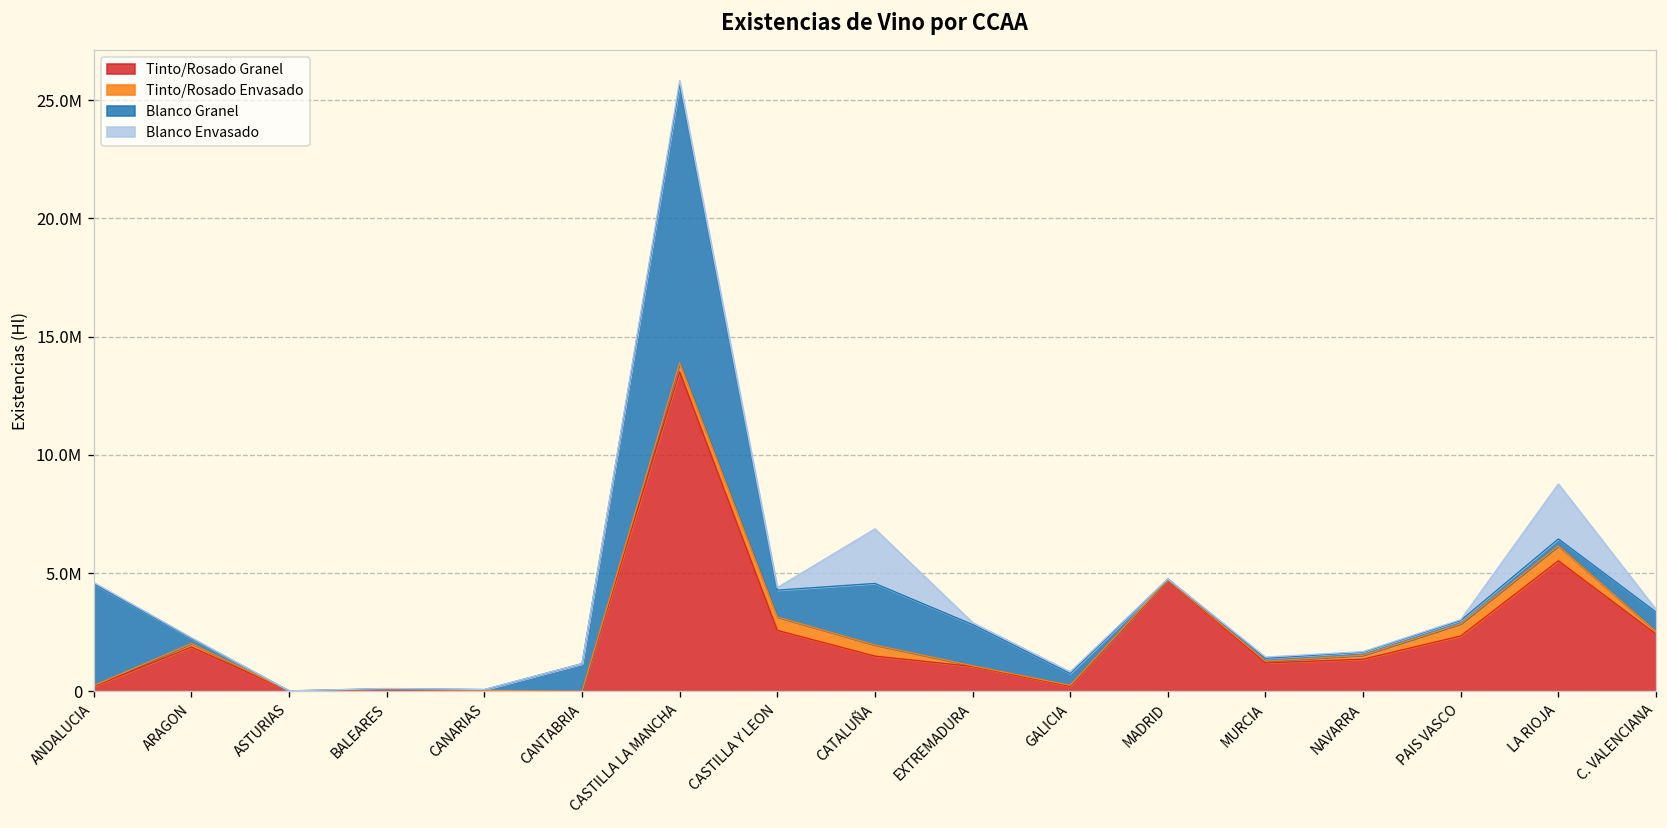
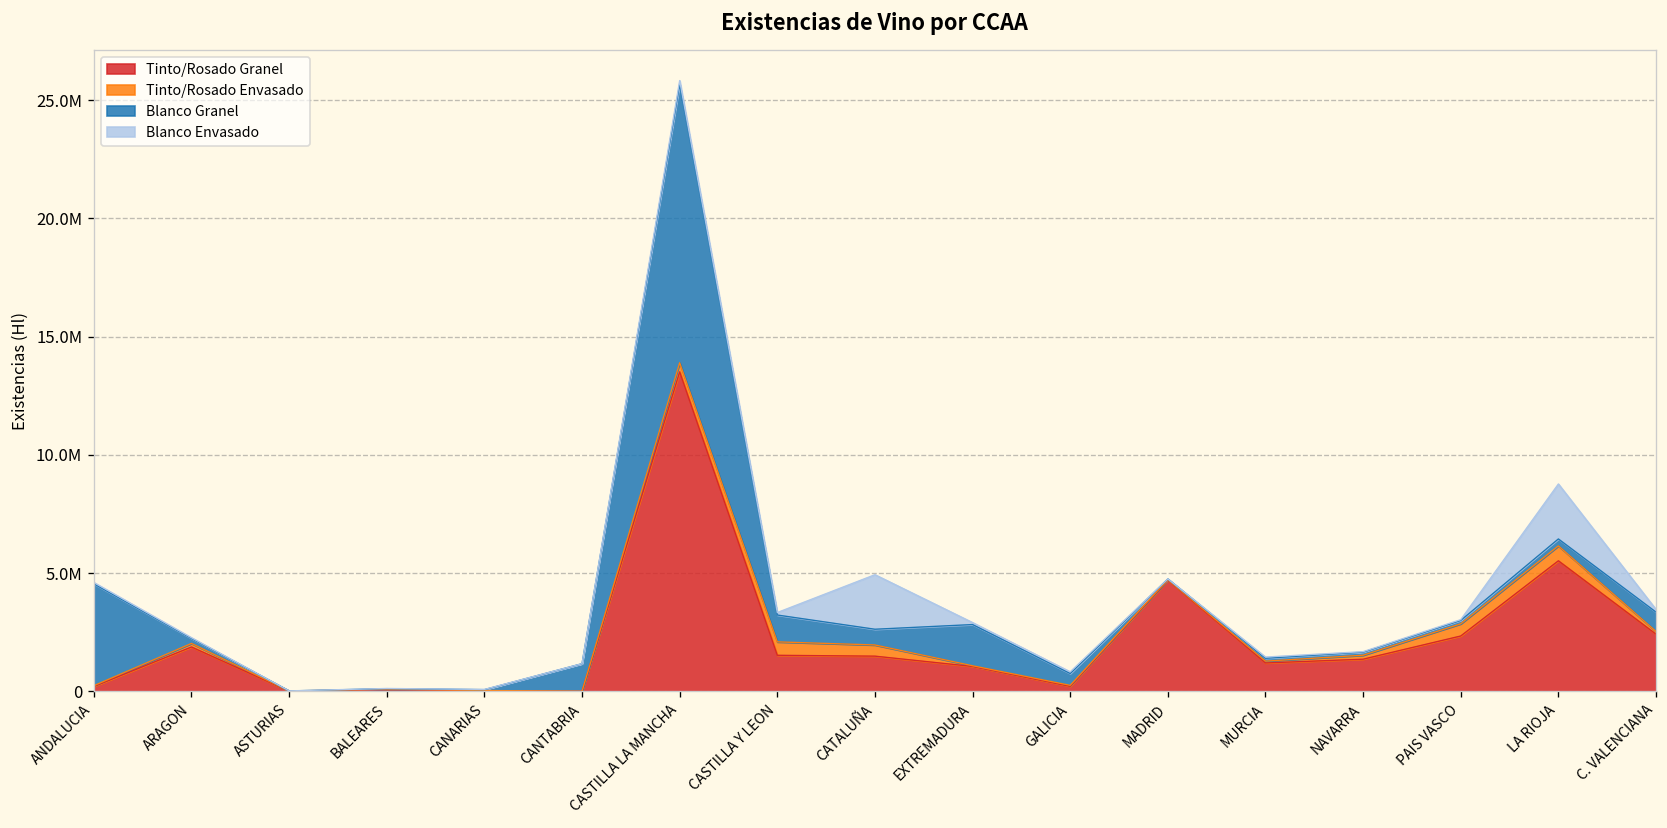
  {
    "Tinto/Rosado Granel": {
      "ARAGON": 1900000,
      "CASTILLA LA MANCHA": 13500000,
-     "CASTILLA Y LEON": 2600000,
+     "CASTILLA Y LEON": 1500000,
      "CATALUÑA": 1500000,
      "NAVARRA": 1400000,
      "PAIS VASCO": 2300000,
      "LA RIOJA": 5500000
    },
    "Tinto/Rosado Envasado": {
      "ARAGON": 200000,
      "CASTILLA LA MANCHA": 400000,
      "CASTILLA Y LEON": 600000,
      "CATALUÑA": 500000,
      "NAVARRA": 200000,
      "PAIS VASCO": 500000,
      "LA RIOJA": 600000
    },
    "Blanco Granel": {
      "CASTILLA LA MANCHA": 11800000,
-     "CATALUÑA": 2600000,
+     "CATALUÑA": 700000,
      "LA RIOJA": 300000
    },
    "Blanco Envasado": {
      "CASTILLA LA MANCHA": 200000,
      "CATALUÑA": 2300000,
      "LA RIOJA": 2300000
    }
  }
